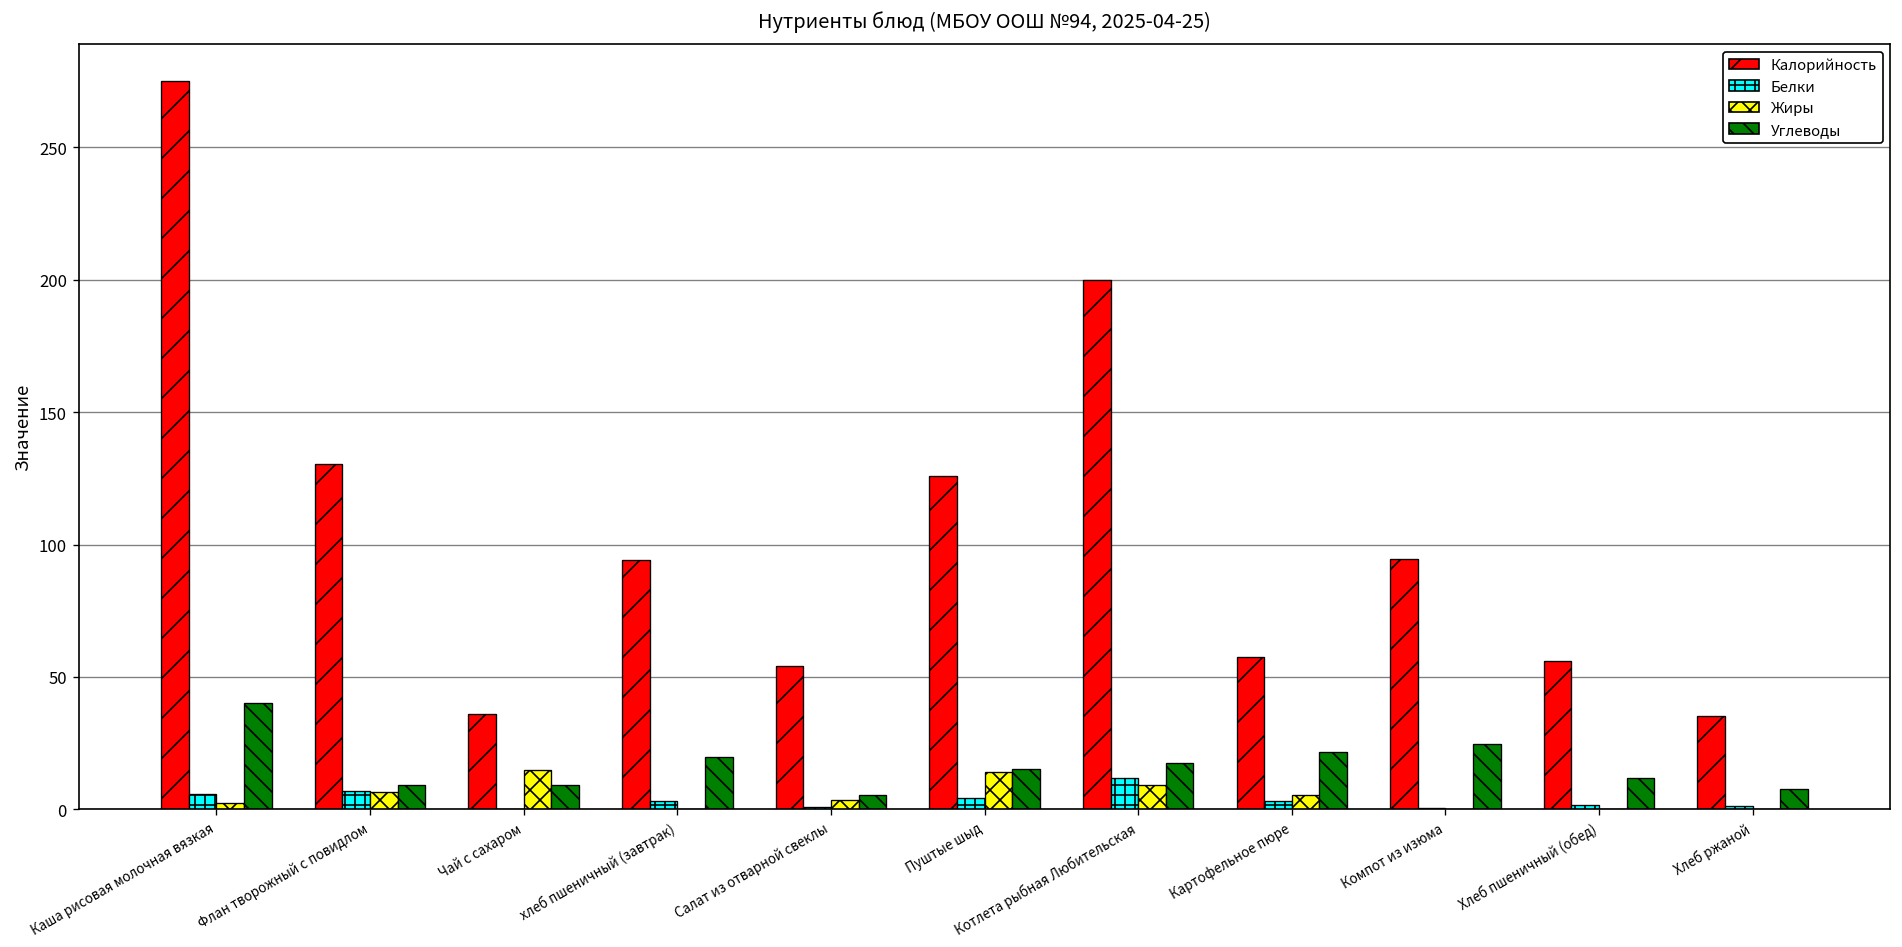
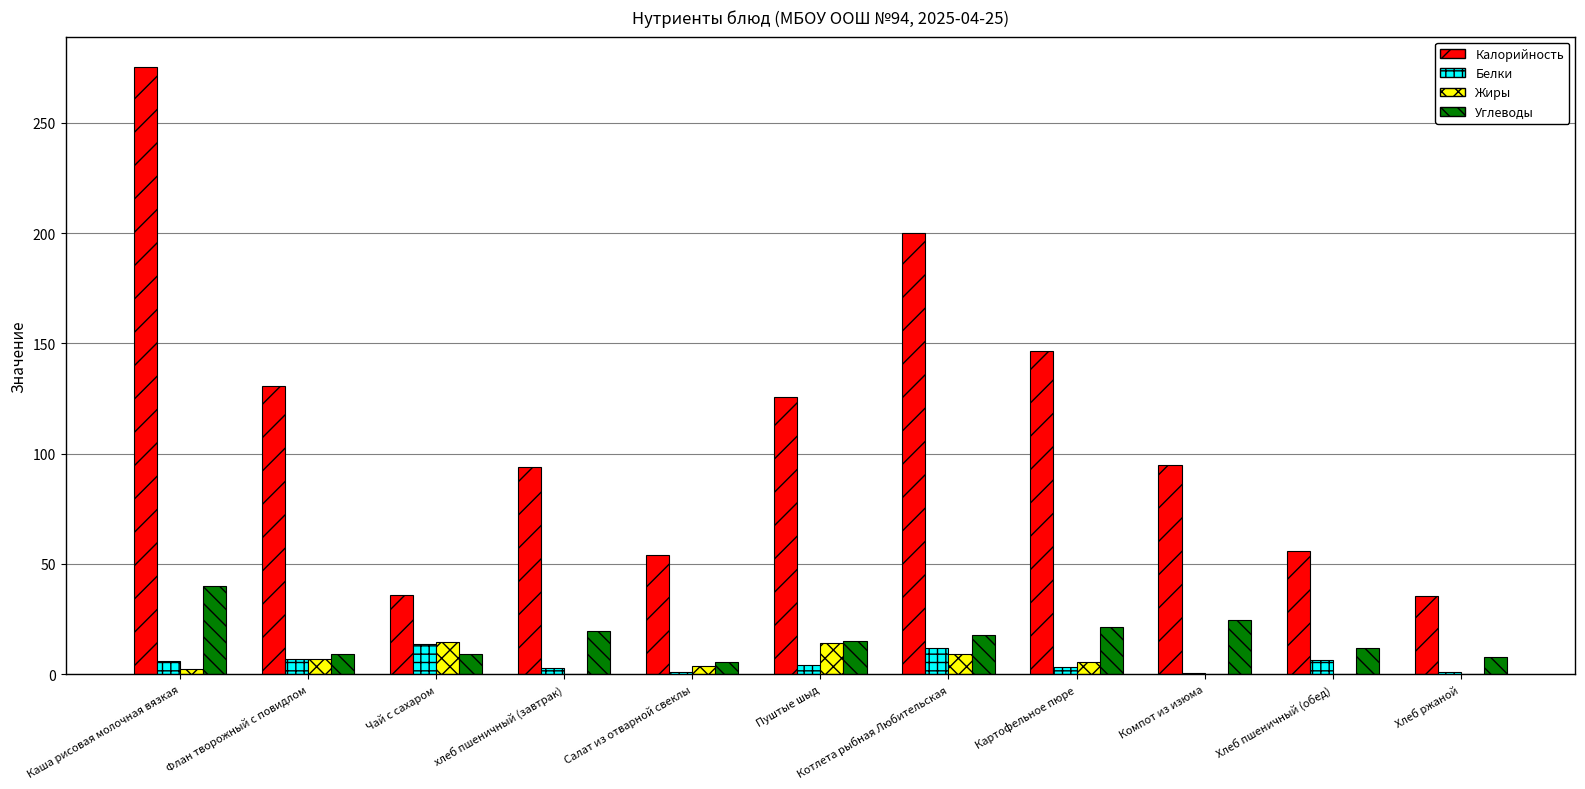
  {
    "Калорийность": {
      "Каша рисовая молочная вязкая": 275,
      "Флан творожный с повидлом": 131,
      "Чай с сахаром": 36,
      "хлеб пшеничный (завтрак)": 94,
      "Салат из отварной свеклы": 54,
      "Пуштые шыд": 126,
      "Котлета рыбная Любительская": 200,
-     "Картофельное пюре": 58,
+     "Картофельное пюре": 147,
      "Компот из изюма": 95,
      "Хлеб пшеничный (обед)": 56,
      "Хлеб ржаной": 35
    },
    "Белки": {
      "Каша рисовая молочная вязкая": 6,
      "Флан творожный с повидлом": 7,
-     "Чай с сахаром": 0,
+     "Чай с сахаром": 14,
      "хлеб пшеничный (завтрак)": 3,
      "Пуштые шыд": 4,
      "Котлета рыбная Любительская": 12,
      "Картофельное пюре": 3,
-     "Хлеб пшеничный (обед)": 2,
+     "Хлеб пшеничный (обед)": 7,
      "Хлеб ржаной": 1
    },
    "Жиры": {
      "Каша рисовая молочная вязкая": 2,
      "Флан творожный с повидлом": 7,
      "Чай с сахаром": 15,
      "Салат из отварной свеклы": 4,
      "Пуштые шыд": 14,
      "Котлета рыбная Любительская": 9,
      "Картофельное пюре": 5,
      "Компот из изюма": 0
    },
    "Углеводы": {
      "Каша рисовая молочная вязкая": 40,
      "Флан творожный с повидлом": 9,
      "Чай с сахаром": 9,
      "хлеб пшеничный (завтрак)": 20,
      "Салат из отварной свеклы": 5,
      "Пуштые шыд": 15,
      "Котлета рыбная Любительская": 18,
      "Картофельное пюре": 22,
      "Компот из изюма": 25,
      "Хлеб пшеничный (обед)": 12,
      "Хлеб ржаной": 8
    }
  }
